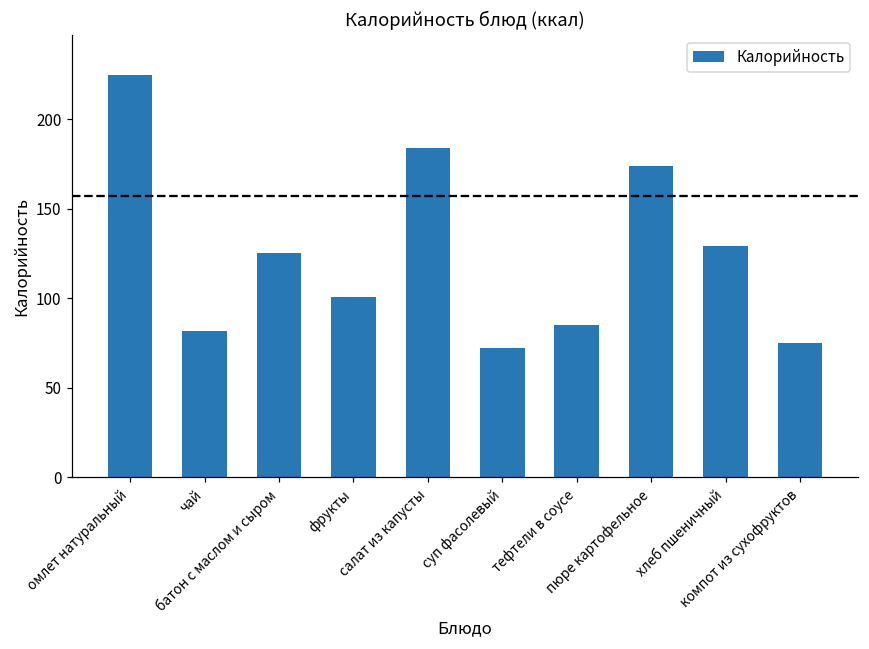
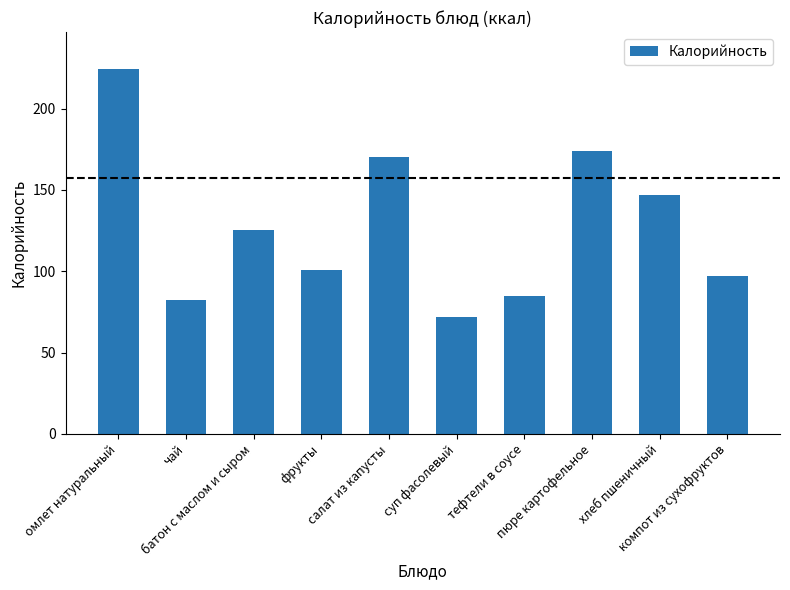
  {
    "омлет натуральный": 225,
    "чай": 82,
    "батон с маслом и сыром": 125,
    "фрукты": 101,
-   "салат из капусты": 184,
+   "салат из капусты": 170,
    "суп фасолевый": 72,
    "тефтели в соусе": 85,
    "пюре картофельное": 174,
-   "хлеб пшеничный": 129,
-   "компот из сухофруктов": 75
+   "хлеб пшеничный": 147,
+   "компот из сухофруктов": 97
  }
